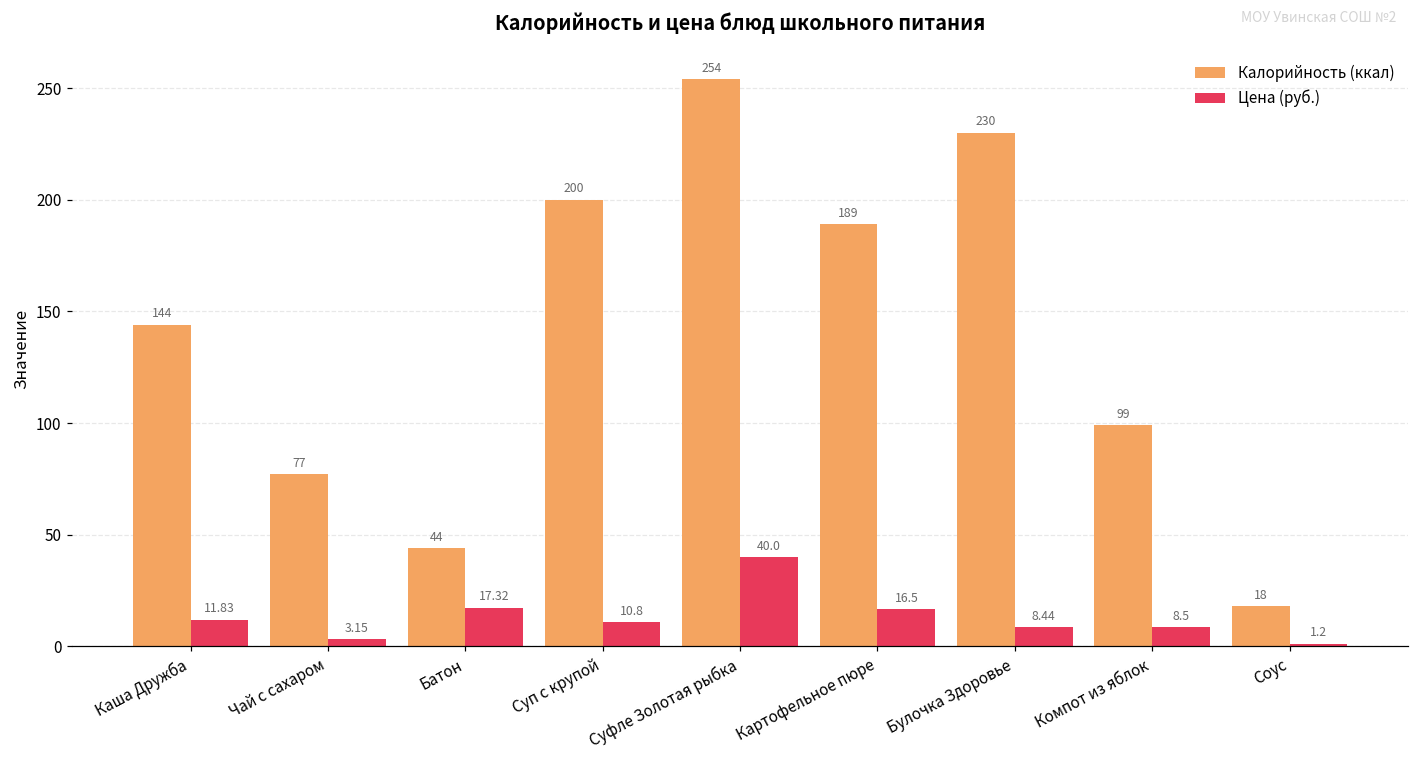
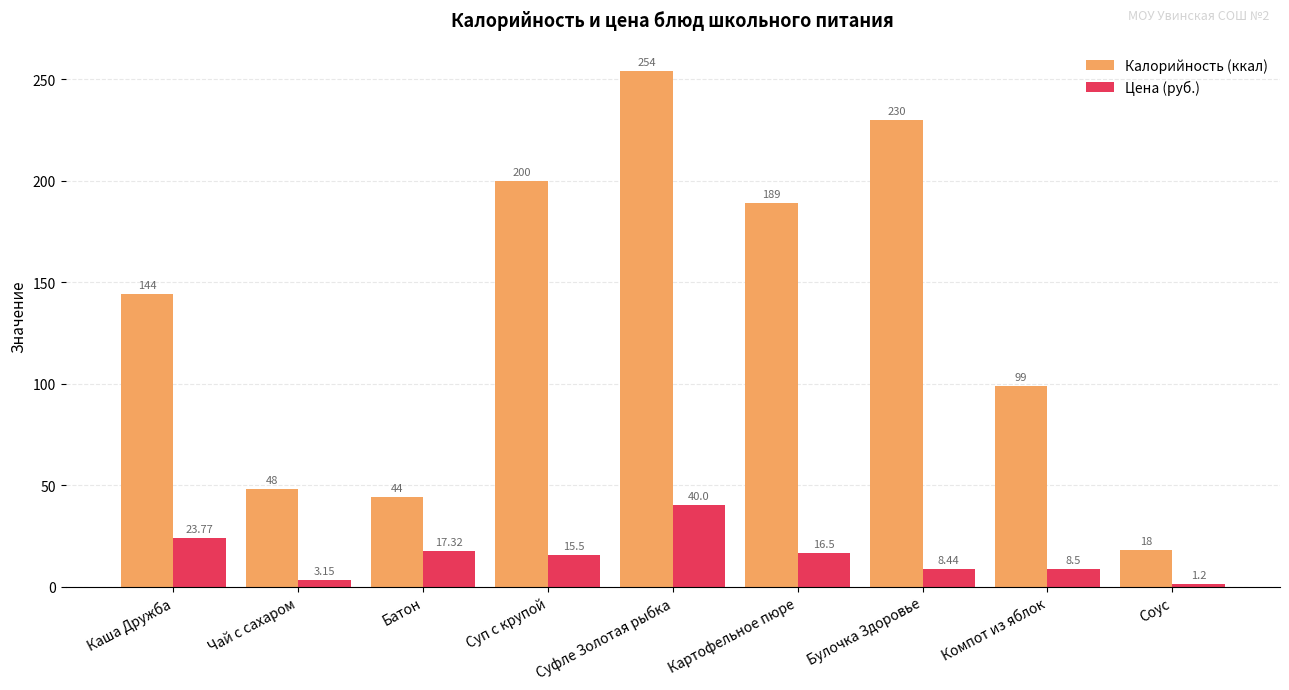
  {
    "Калорийность (ккал)": {
      "Каша Дружба": 144,
-     "Чай с сахаром": 77,
+     "Чай с сахаром": 48,
      "Батон": 44,
      "Суп с крупой": 200,
      "Суфле Золотая рыбка": 254,
      "Картофельное пюре": 189,
      "Булочка Здоровье": 230,
      "Компот из яблок": 99,
      "Соус": 18
    },
    "Цена (руб.)": {
-     "Каша Дружба": 11.83,
+     "Каша Дружба": 23.77,
      "Чай с сахаром": 3.15,
      "Батон": 17.32,
-     "Суп с крупой": 10.8,
+     "Суп с крупой": 15.5,
      "Суфле Золотая рыбка": 40.0,
      "Картофельное пюре": 16.5,
      "Булочка Здоровье": 8.44,
      "Компот из яблок": 8.5,
      "Соус": 1.2
    }
  }
